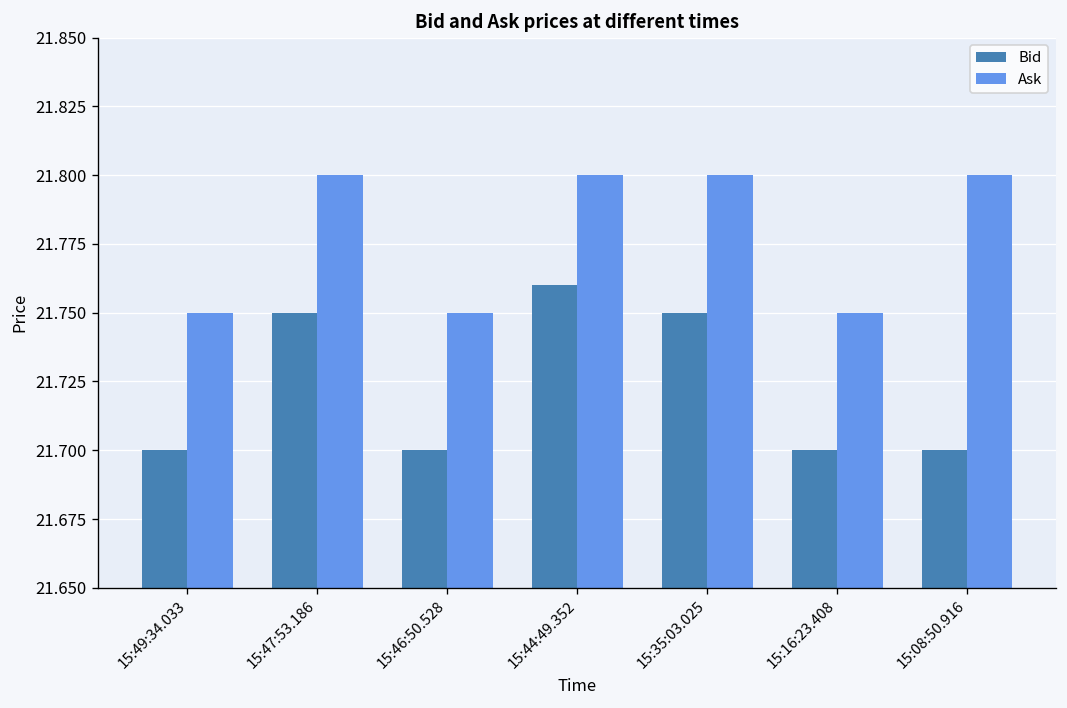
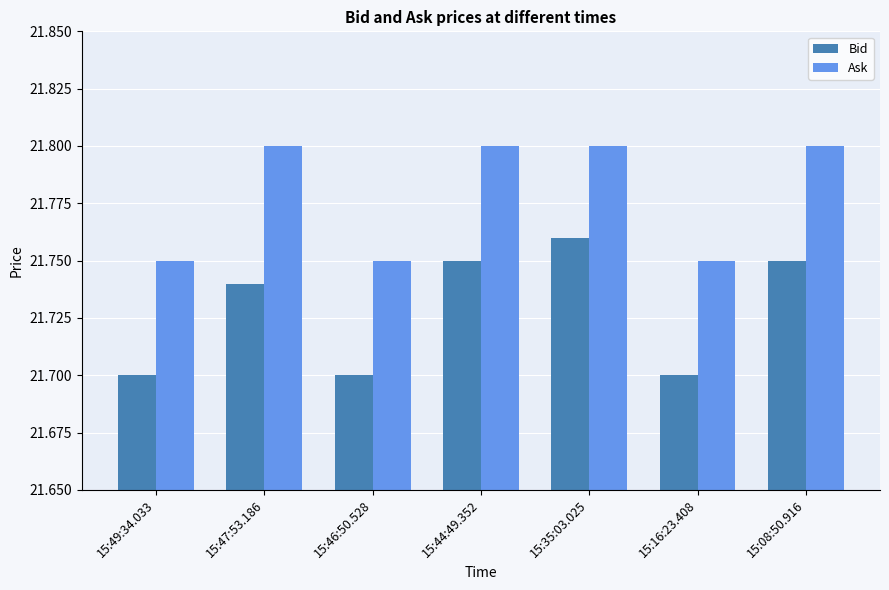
  {
    "Bid": {
      "15:49:34.033": 21.70,
-     "15:47:53.186": 21.75,
+     "15:47:53.186": 21.74,
      "15:46:50.528": 21.70,
-     "15:44:49.352": 21.76,
-     "15:35:03.025": 21.75,
+     "15:44:49.352": 21.75,
+     "15:35:03.025": 21.76,
      "15:16:23.408": 21.70,
-     "15:08:50.916": 21.70
+     "15:08:50.916": 21.75
    },
    "Ask": {
      "15:49:34.033": 21.75,
      "15:47:53.186": 21.80,
      "15:46:50.528": 21.75,
      "15:44:49.352": 21.80,
      "15:35:03.025": 21.80,
      "15:16:23.408": 21.75,
      "15:08:50.916": 21.80
    }
  }
